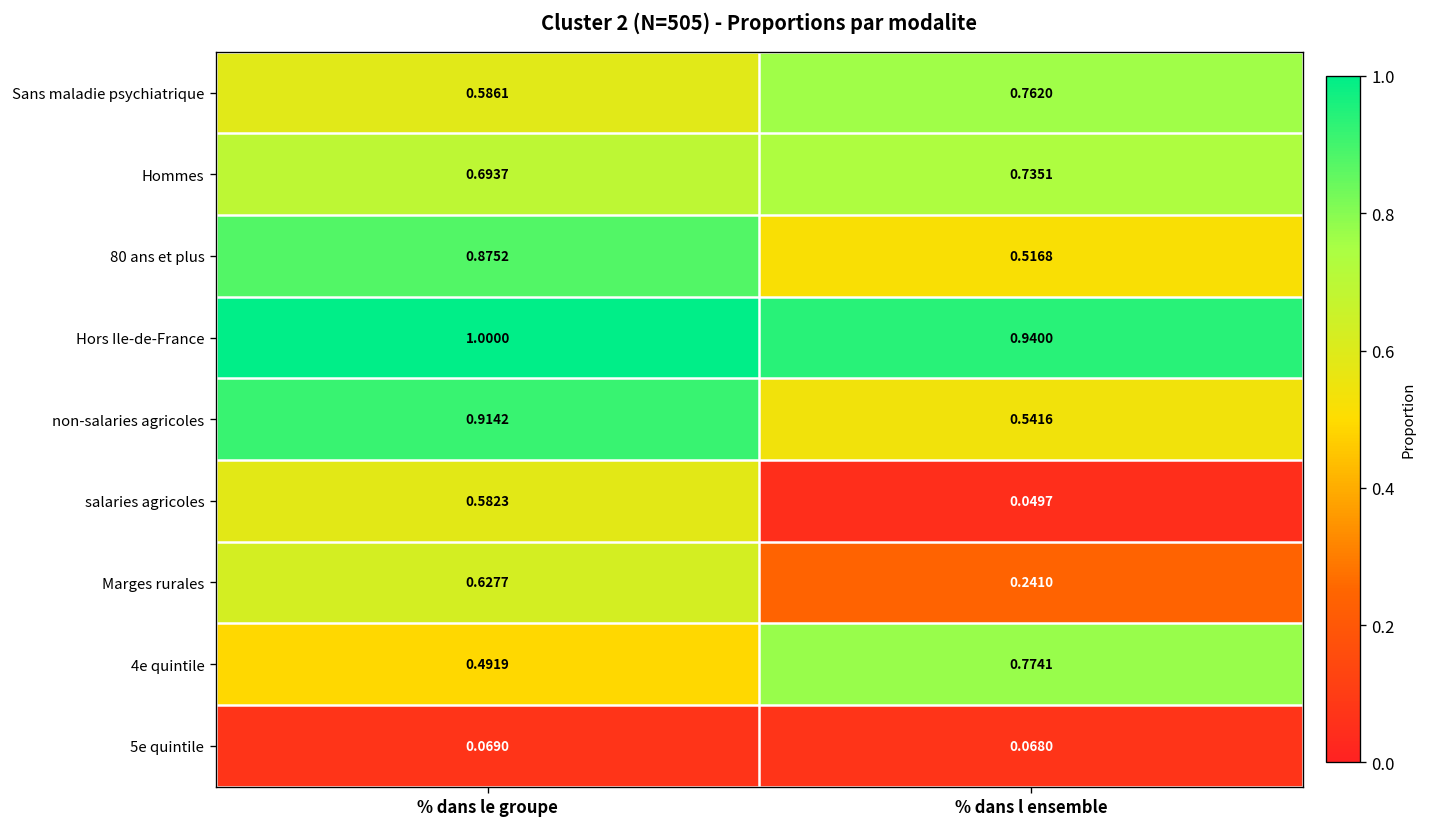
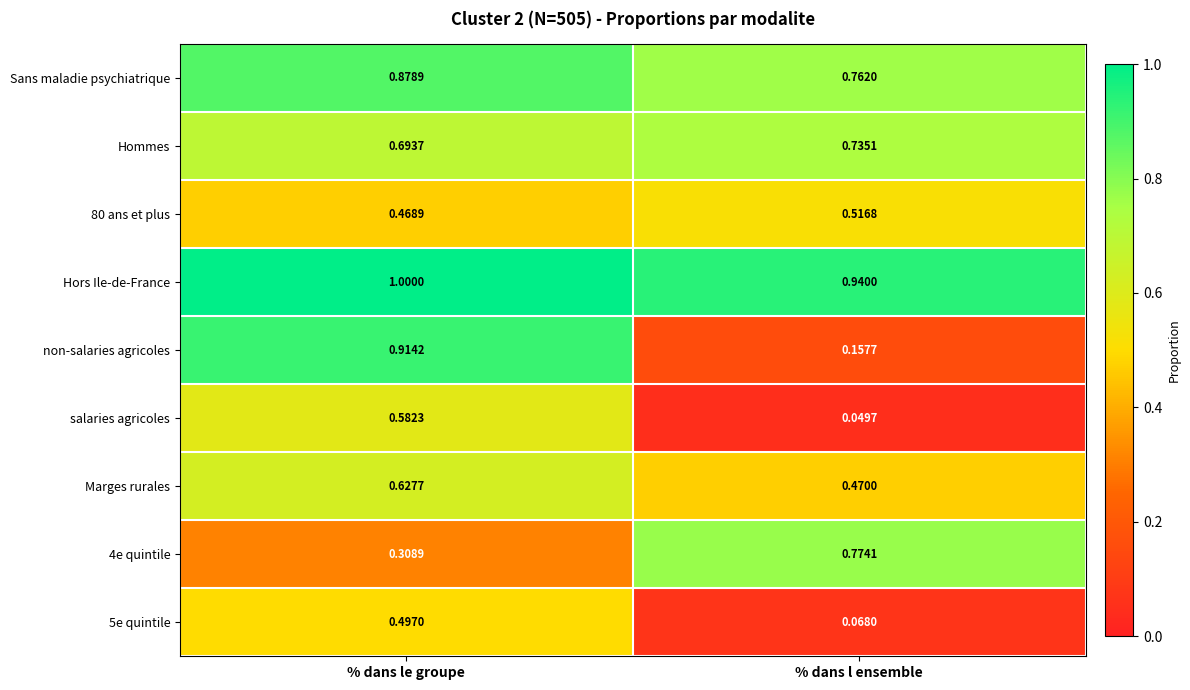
  {
    "Sans maladie psychiatrique": {
-     "% dans le groupe": 0.5861,
+     "% dans le groupe": 0.8789,
      "% dans l ensemble": 0.7620
    },
    "Hommes": {
      "% dans le groupe": 0.6937,
      "% dans l ensemble": 0.7351
    },
    "80 ans et plus": {
-     "% dans le groupe": 0.8752,
+     "% dans le groupe": 0.4689,
      "% dans l ensemble": 0.5168
    },
    "Hors Ile-de-France": {
      "% dans le groupe": 1.0000,
      "% dans l ensemble": 0.9400
    },
    "non-salaries agricoles": {
      "% dans le groupe": 0.9142,
-     "% dans l ensemble": 0.5416
+     "% dans l ensemble": 0.1577
    },
    "salaries agricoles": {
      "% dans le groupe": 0.5823,
      "% dans l ensemble": 0.0497
    },
    "Marges rurales": {
      "% dans le groupe": 0.6277,
-     "% dans l ensemble": 0.2410
+     "% dans l ensemble": 0.4700
    },
    "4e quintile": {
-     "% dans le groupe": 0.4919,
+     "% dans le groupe": 0.3089,
      "% dans l ensemble": 0.7741
    },
    "5e quintile": {
-     "% dans le groupe": 0.0690,
+     "% dans le groupe": 0.4970,
      "% dans l ensemble": 0.0680
    }
  }
